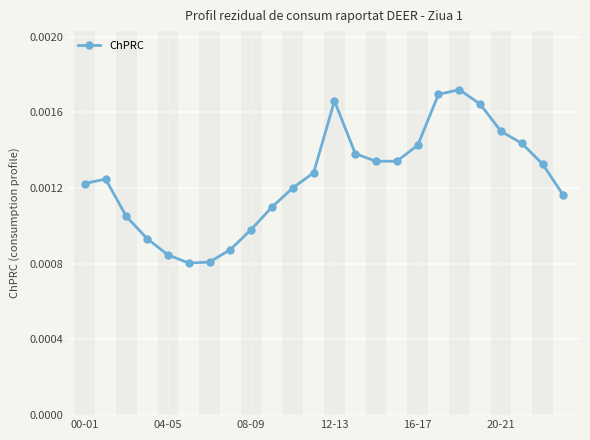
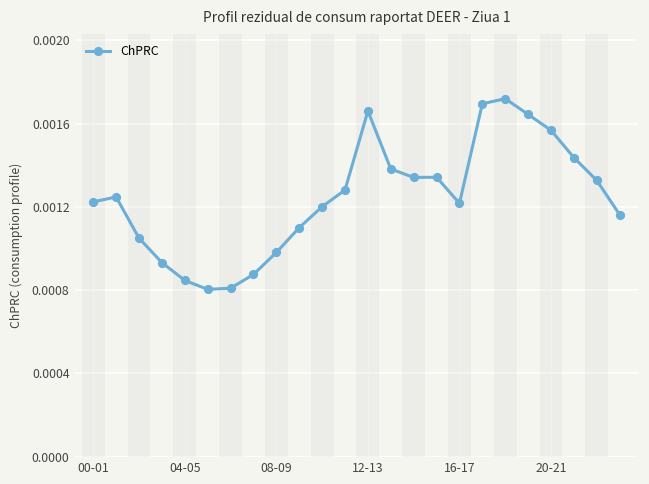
  {
    "00-01": 0.00122,
    "04-05": 0.00085,
    "08-09": 0.00098,
    "12-13": 0.00166,
-   "16-17": 0.00143,
-   "20-21": 0.00150
+   "16-17": 0.00122,
+   "20-21": 0.00157
  }
